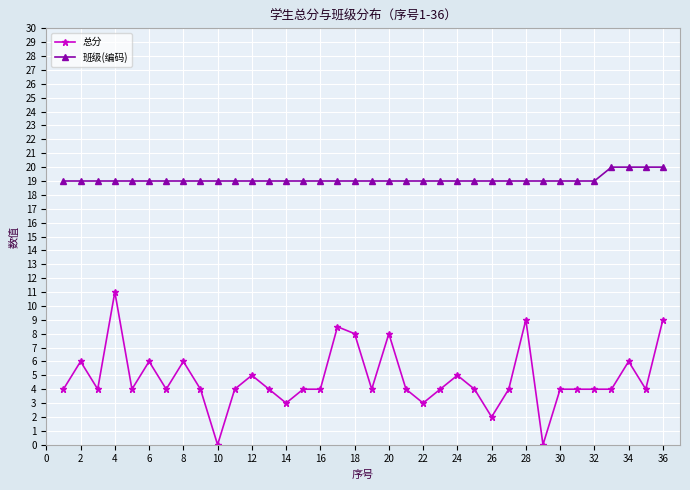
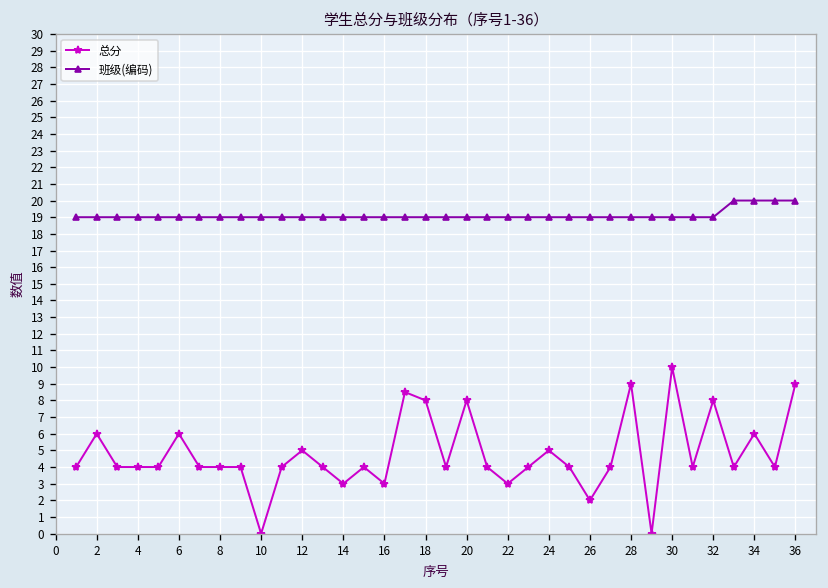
  {
    "总分": {
      "2": 6,
-     "4": 11,
+     "4": 4,
      "6": 6,
-     "8": 6,
+     "8": 4,
      "10": 0,
      "12": 5,
      "14": 3,
-     "16": 4,
+     "16": 3,
      "18": 8,
      "20": 8,
      "22": 3,
      "24": 5,
      "26": 2,
      "28": 9,
-     "30": 4,
-     "32": 4,
+     "30": 10,
+     "32": 8,
      "34": 6,
      "36": 9
    },
    "班级(编码)": {
      "2": 19,
      "4": 19,
      "6": 19,
      "8": 19,
      "10": 19,
      "12": 19,
      "14": 19,
      "16": 19,
      "18": 19,
      "20": 19,
      "22": 19,
      "24": 19,
      "26": 19,
      "28": 19,
      "30": 19,
      "32": 19,
      "34": 20,
      "36": 20
    }
  }
